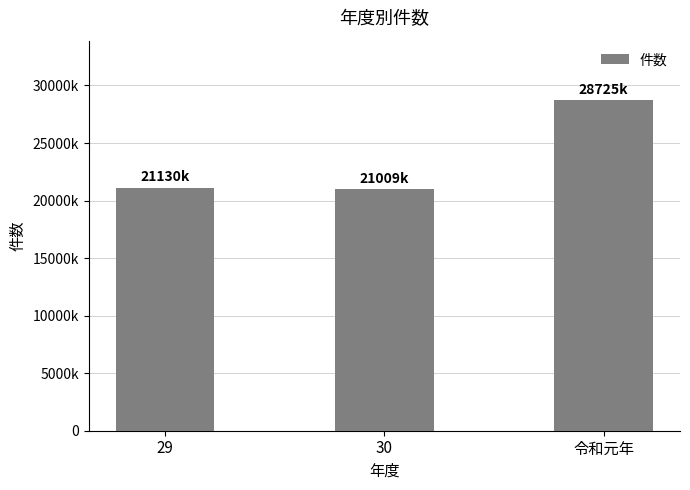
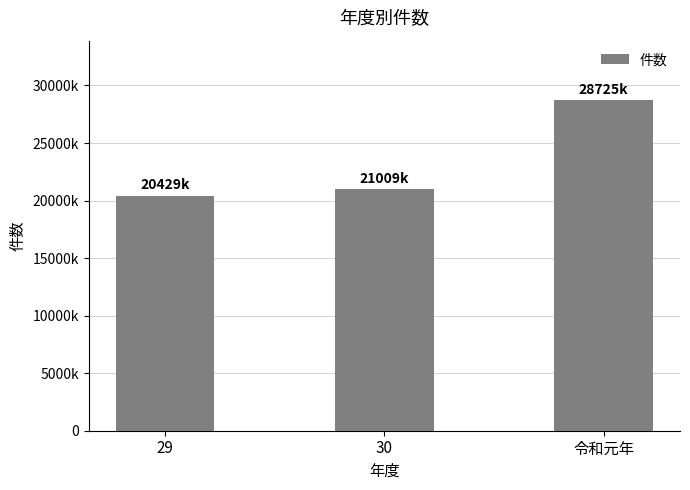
  {
-   "29": "21130k",
+   "29": "20429k",
    "30": "21009k",
    "令和元年": "28725k"
  }
